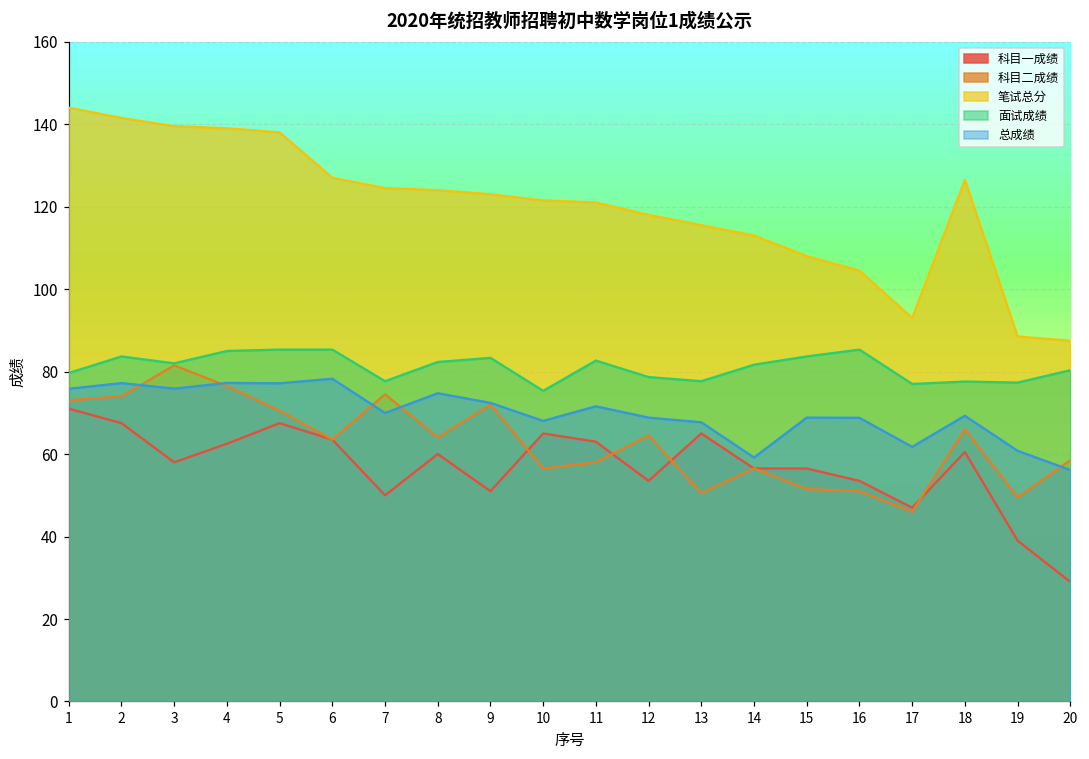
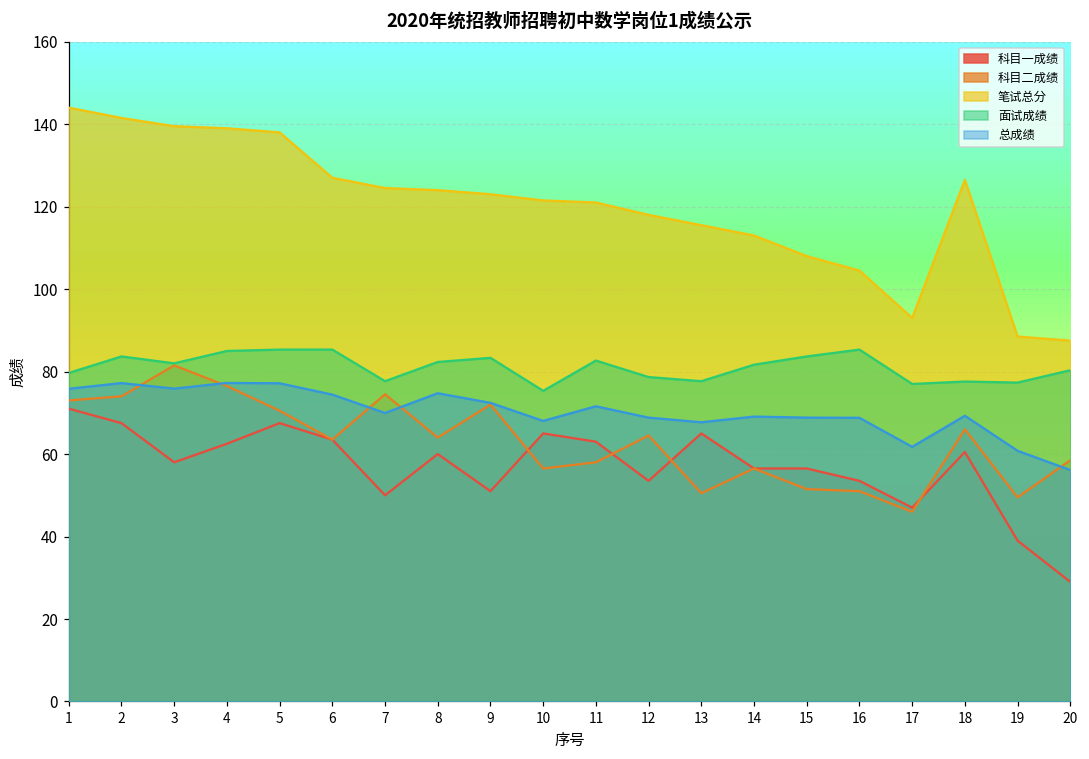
  {
    "面试成绩": {
      "1": 80,
      "2": 84,
      "4": 85,
      "5": 85,
      "6": 85,
      "7": 78,
      "8": 82,
      "9": 83,
      "10": 75,
      "11": 83,
      "12": 79,
      "13": 78,
      "14": 82,
      "15": 84,
      "16": 85,
      "17": 77,
      "18": 78,
      "19": 77,
      "20": 80
    },
    "总成绩": {
      "1": 76,
      "2": 77,
      "3": 76,
      "4": 77,
      "5": 77,
-     "6": 78,
+     "6": 74,
      "7": 70,
      "8": 75,
      "10": 68,
      "11": 72,
      "12": 69,
      "13": 68,
-     "14": 59,
+     "14": 69,
      "15": 69,
      "16": 69,
      "17": 62,
      "18": 69,
      "19": 61,
      "20": 56
    }
  }
